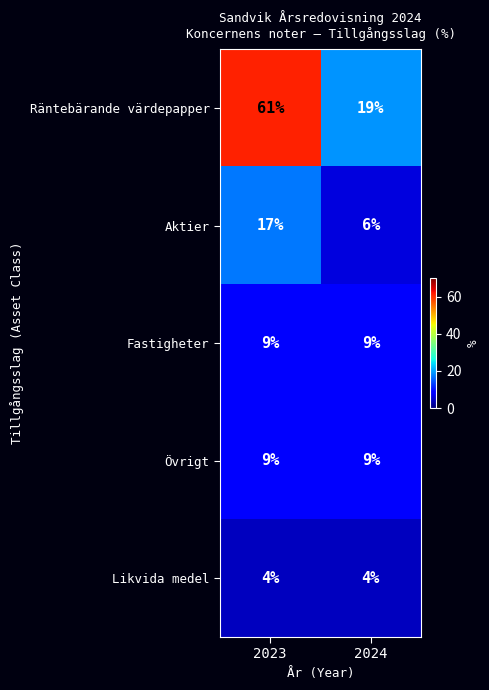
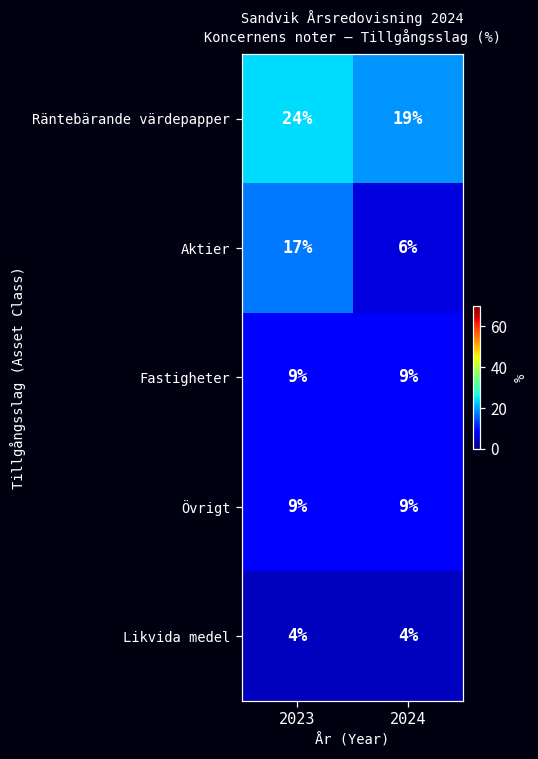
  {
    "Räntebärande värdepapper": {
-     "2023": "61%",
+     "2023": "24%",
      "2024": "19%"
    },
    "Aktier": {
      "2023": "17%",
      "2024": "6%"
    },
    "Fastigheter": {
      "2023": "9%",
      "2024": "9%"
    },
    "Övrigt": {
      "2023": "9%",
      "2024": "9%"
    },
    "Likvida medel": {
      "2023": "4%",
      "2024": "4%"
    }
  }
